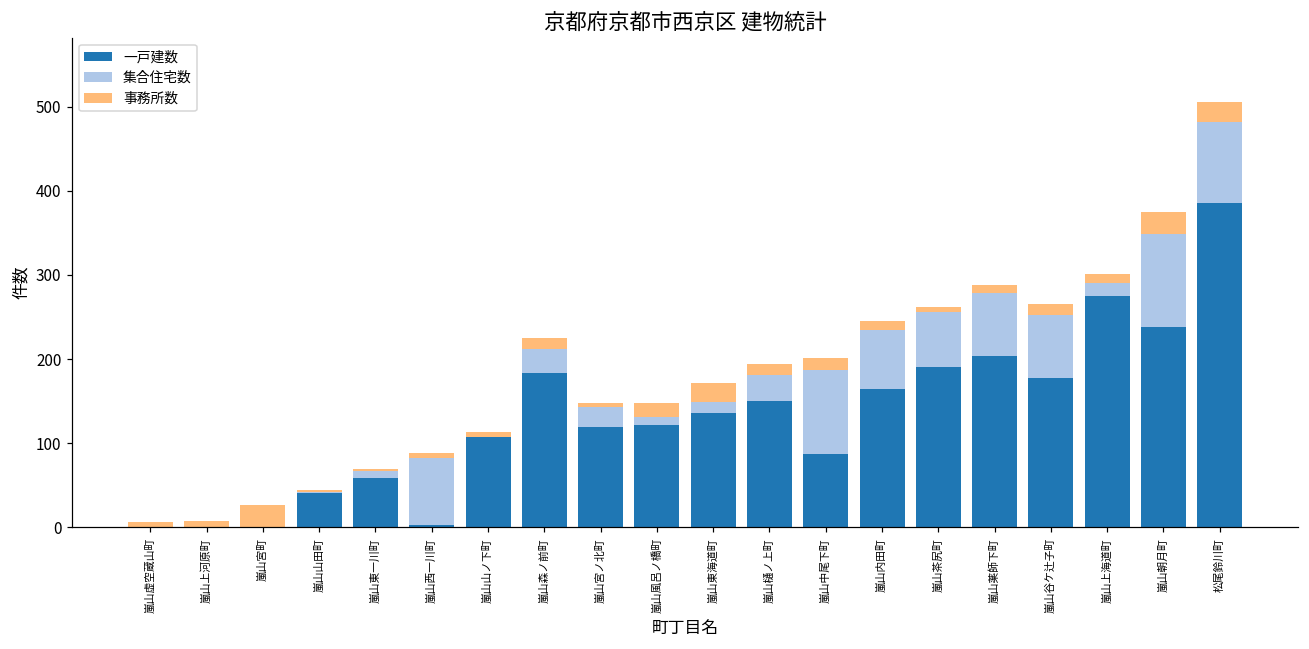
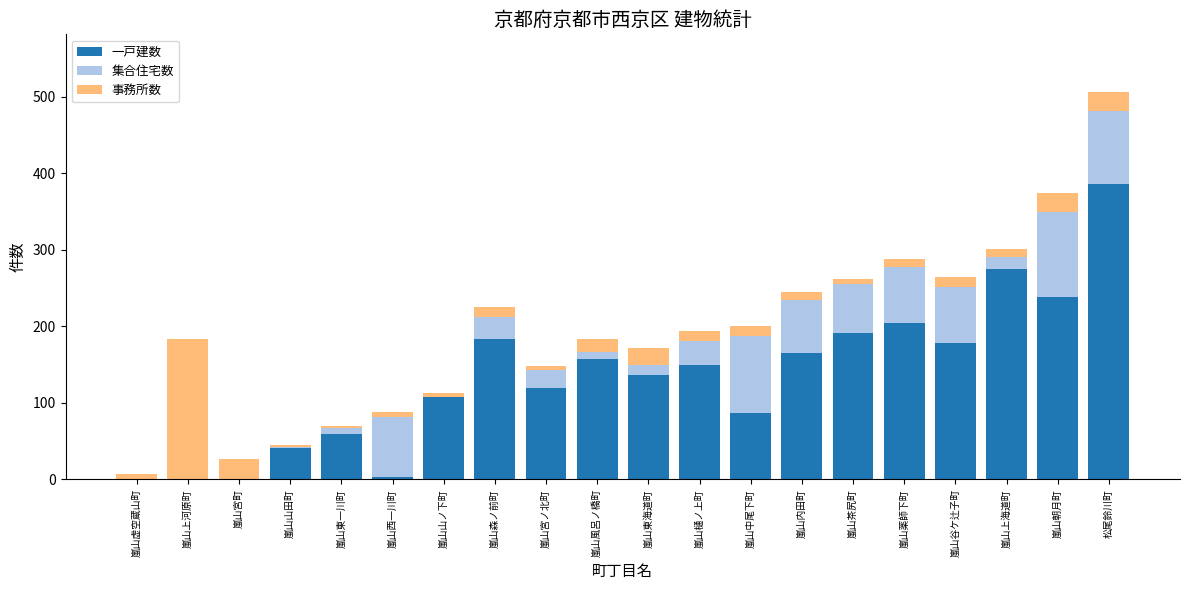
  {
    "一戸建数": {
      "嵐山虚空蔵山町": 0,
      "嵐山山田町": 40,
      "嵐山東一川町": 60,
      "嵐山山ノ下町": 110,
      "嵐山森ノ前町": 180,
      "嵐山宮ノ北町": 120,
-     "嵐山風呂ノ橋町": 120,
+     "嵐山風呂ノ橋町": 160,
      "嵐山東海道町": 140,
      "嵐山樋ノ上町": 150,
      "嵐山中尾下町": 90,
      "嵐山内田町": 170,
      "嵐山茶尻町": 190,
      "嵐山薬師下町": 200,
      "嵐山谷ケ辻子町": 180,
      "嵐山上海道町": 280,
      "嵐山朝月町": 240,
      "松尾鈴川町": 390
    },
    "集合住宅数": {
      "嵐山上河原町": 0,
      "嵐山宮町": 0,
      "嵐山東一川町": 10,
      "嵐山西一川町": 80,
      "嵐山山ノ下町": 0,
      "嵐山森ノ前町": 30,
      "嵐山宮ノ北町": 20,
      "嵐山風呂ノ橋町": 10,
      "嵐山東海道町": 10,
      "嵐山樋ノ上町": 30,
      "嵐山中尾下町": 100,
      "嵐山内田町": 70,
      "嵐山茶尻町": 70,
      "嵐山薬師下町": 70,
      "嵐山谷ケ辻子町": 70,
      "嵐山上海道町": 20,
      "嵐山朝月町": 110,
      "松尾鈴川町": 100
    },
    "事務所数": {
      "嵐山虚空蔵山町": 10,
-     "嵐山上河原町": 10,
+     "嵐山上河原町": 180,
      "嵐山宮町": 30,
      "嵐山西一川町": 10,
      "嵐山山ノ下町": 10,
      "嵐山森ノ前町": 10,
      "嵐山宮ノ北町": 10,
      "嵐山風呂ノ橋町": 20,
      "嵐山東海道町": 20,
      "嵐山樋ノ上町": 10,
      "嵐山中尾下町": 10,
      "嵐山内田町": 10,
      "嵐山茶尻町": 10,
      "嵐山薬師下町": 10,
      "嵐山谷ケ辻子町": 10,
      "嵐山上海道町": 10,
      "嵐山朝月町": 30,
      "松尾鈴川町": 20
    }
  }
